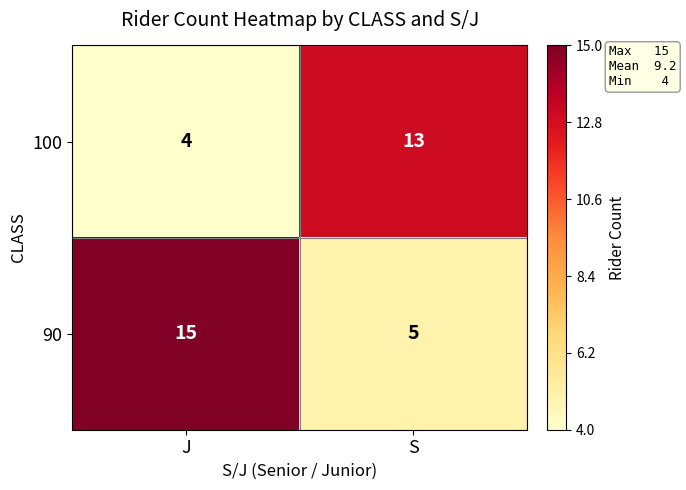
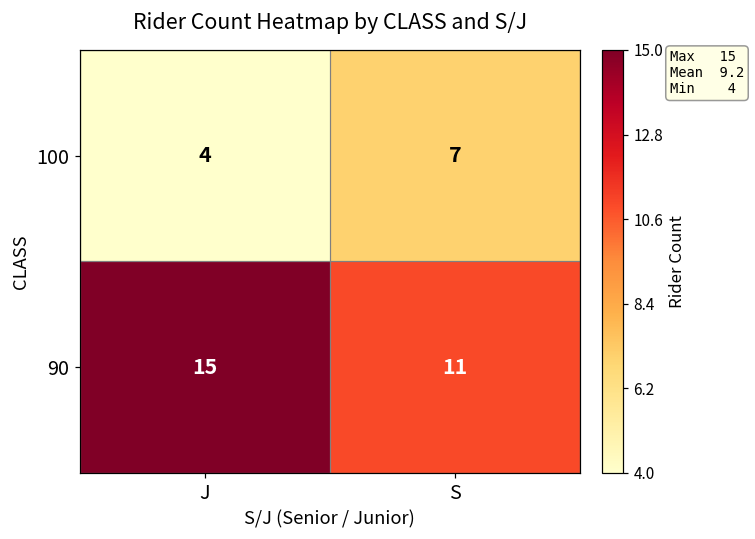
  {
    "100": {
      "J": 4,
-     "S": 13
+     "S": 7
    },
    "90": {
      "J": 15,
-     "S": 5
+     "S": 11
    }
  }
